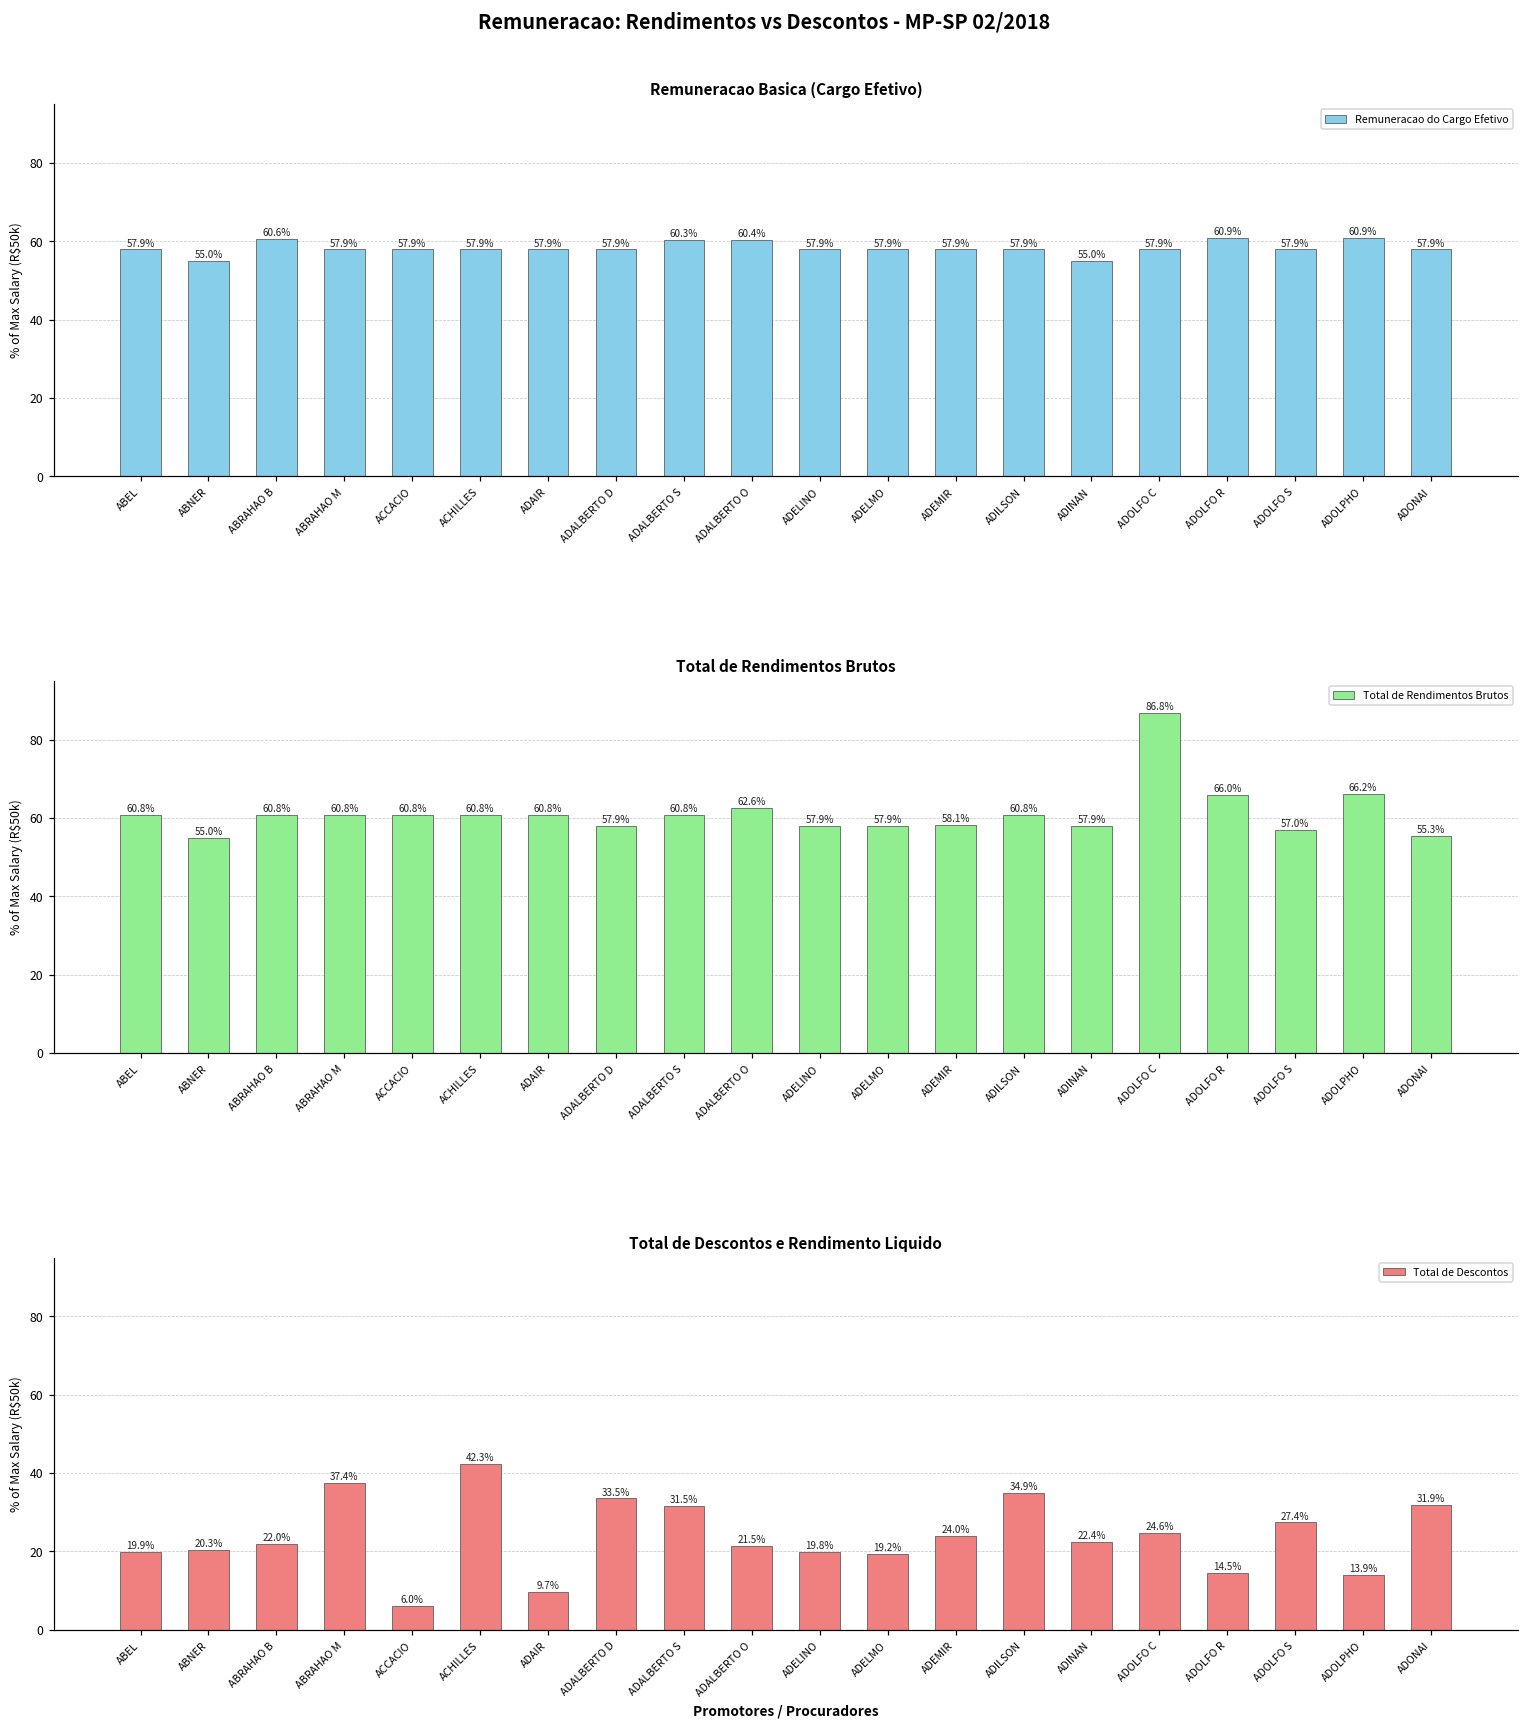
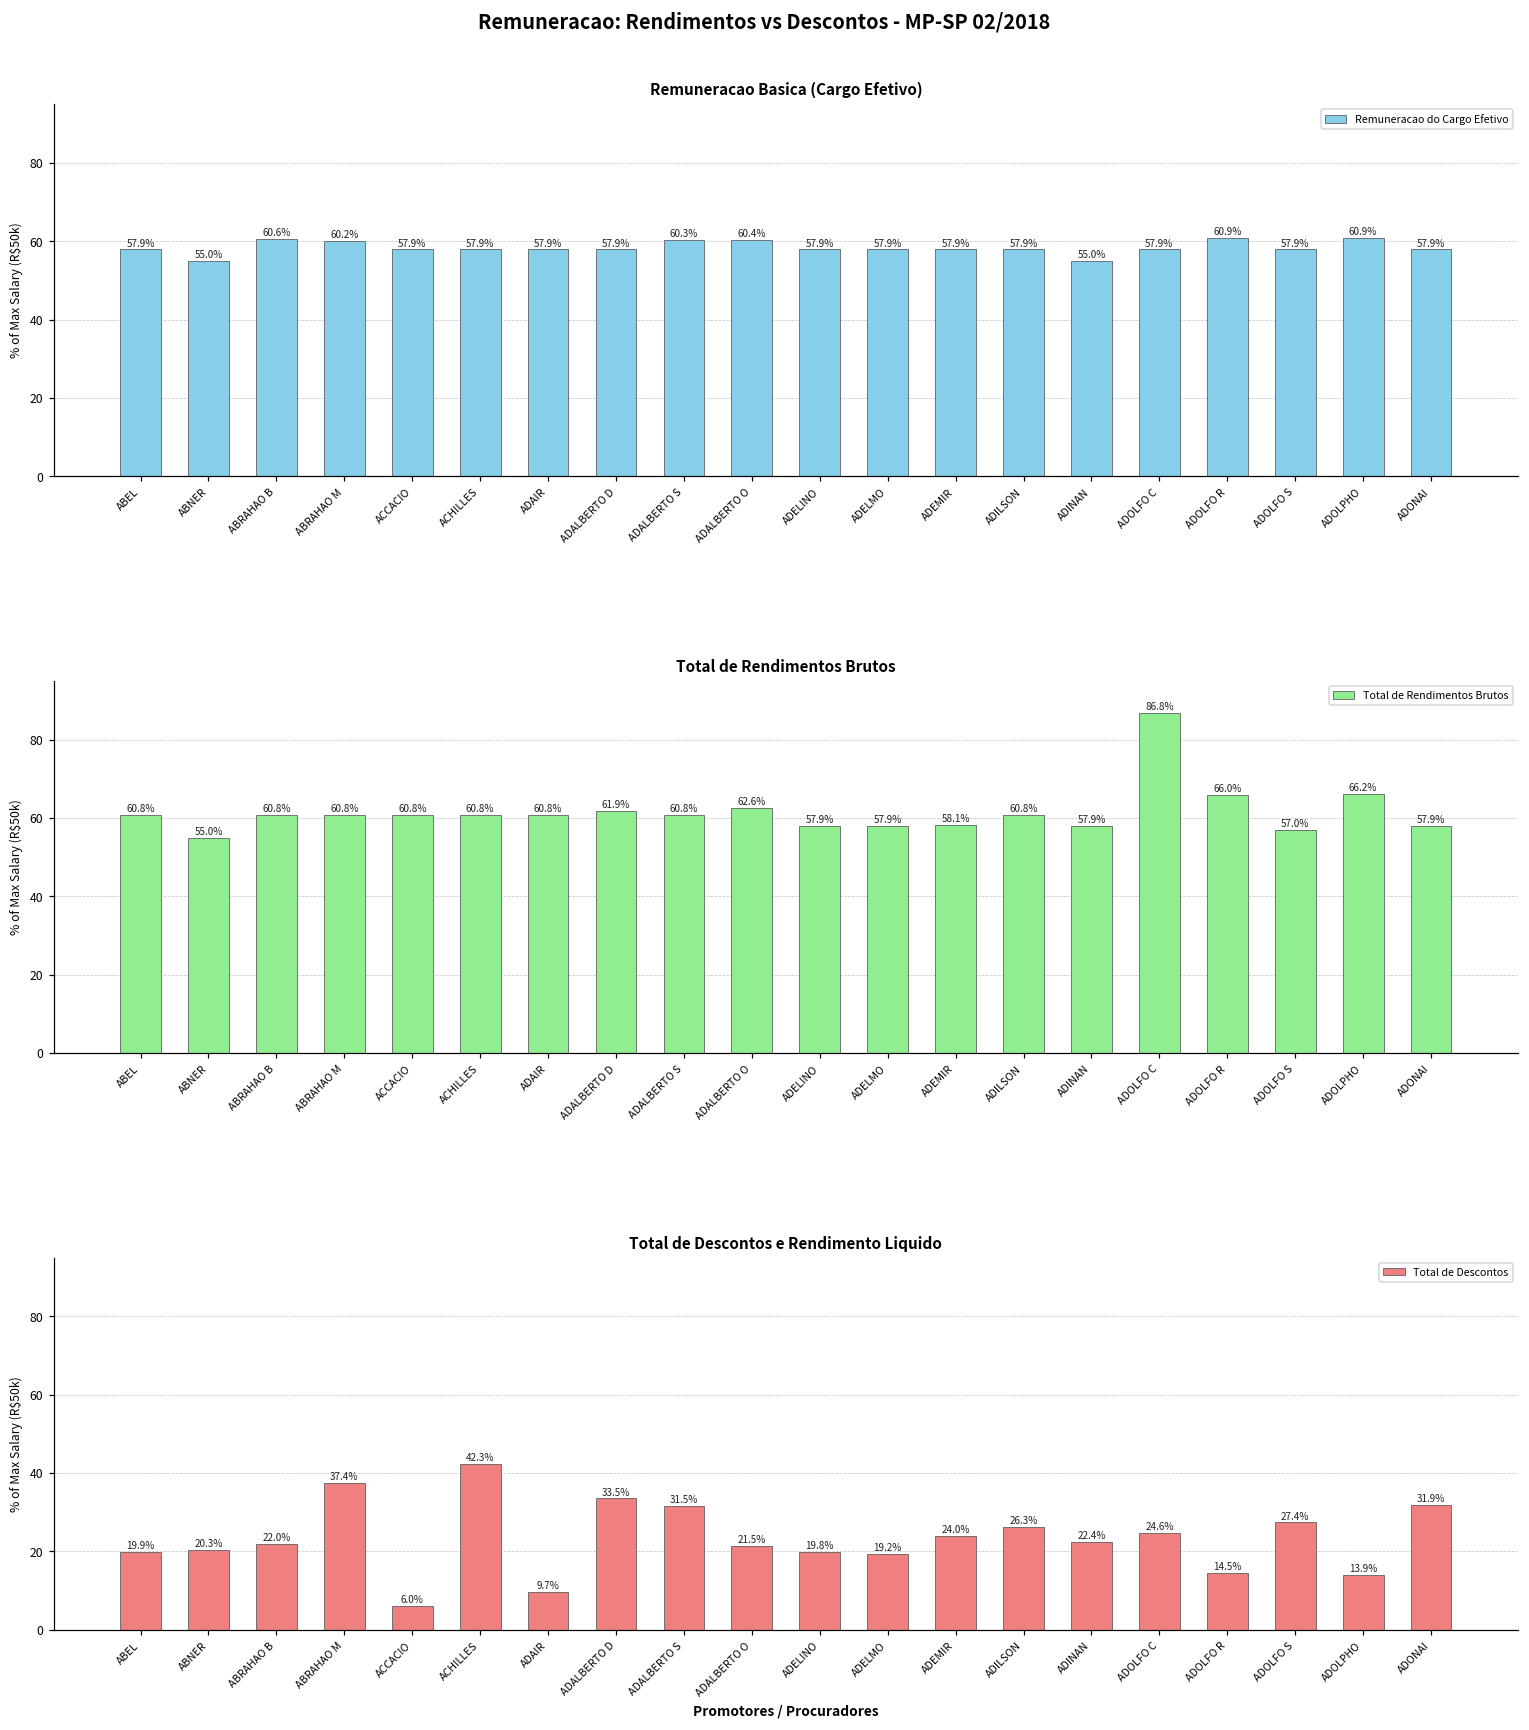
  {
    "Remuneracao Basica (Cargo Efetivo)": {
      "ABEL": "57.9%",
      "ABNER": "55.0%",
      "ABRAHAO B": "60.6%",
-     "ABRAHAO M": "57.9%",
+     "ABRAHAO M": "60.2%",
      "ACCACIO": "57.9%",
      "ACHILLES": "57.9%",
      "ADAIR": "57.9%",
      "ADALBERTO D": "57.9%",
      "ADALBERTO S": "60.3%",
      "ADALBERTO O": "60.4%",
      "ADELINO": "57.9%",
      "ADELMO": "57.9%",
      "ADEMIR": "57.9%",
      "ADILSON": "57.9%",
      "ADINAN": "55.0%",
      "ADOLFO C": "57.9%",
      "ADOLFO R": "60.9%",
      "ADOLFO S": "57.9%",
      "ADOLPHO": "60.9%",
      "ADONAI": "57.9%"
    },
    "Total de Rendimentos Brutos": {
      "ABEL": "60.8%",
      "ABNER": "55.0%",
      "ABRAHAO B": "60.8%",
      "ABRAHAO M": "60.8%",
      "ACCACIO": "60.8%",
      "ACHILLES": "60.8%",
      "ADAIR": "60.8%",
-     "ADALBERTO D": "57.9%",
+     "ADALBERTO D": "61.9%",
      "ADALBERTO S": "60.8%",
      "ADALBERTO O": "62.6%",
      "ADELINO": "57.9%",
      "ADELMO": "57.9%",
      "ADEMIR": "58.1%",
      "ADILSON": "60.8%",
      "ADINAN": "57.9%",
      "ADOLFO C": "86.8%",
      "ADOLFO R": "66.0%",
      "ADOLFO S": "57.0%",
      "ADOLPHO": "66.2%",
-     "ADONAI": "55.3%"
+     "ADONAI": "57.9%"
    },
    "Total de Descontos e Rendimento Liquido": {
      "ABEL": "19.9%",
      "ABNER": "20.3%",
      "ABRAHAO B": "22.0%",
      "ABRAHAO M": "37.4%",
      "ACCACIO": "6.0%",
      "ACHILLES": "42.3%",
      "ADAIR": "9.7%",
      "ADALBERTO D": "33.5%",
      "ADALBERTO S": "31.5%",
      "ADALBERTO O": "21.5%",
      "ADELINO": "19.8%",
      "ADELMO": "19.2%",
      "ADEMIR": "24.0%",
-     "ADILSON": "34.9%",
+     "ADILSON": "26.3%",
      "ADINAN": "22.4%",
      "ADOLFO C": "24.6%",
      "ADOLFO R": "14.5%",
      "ADOLFO S": "27.4%",
      "ADOLPHO": "13.9%",
      "ADONAI": "31.9%"
    }
  }
